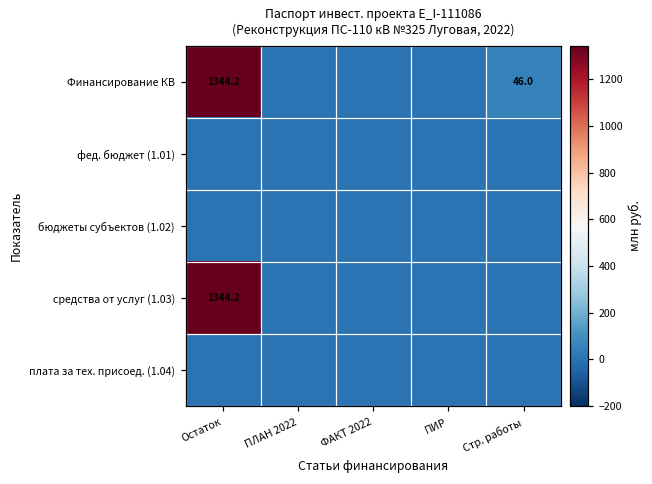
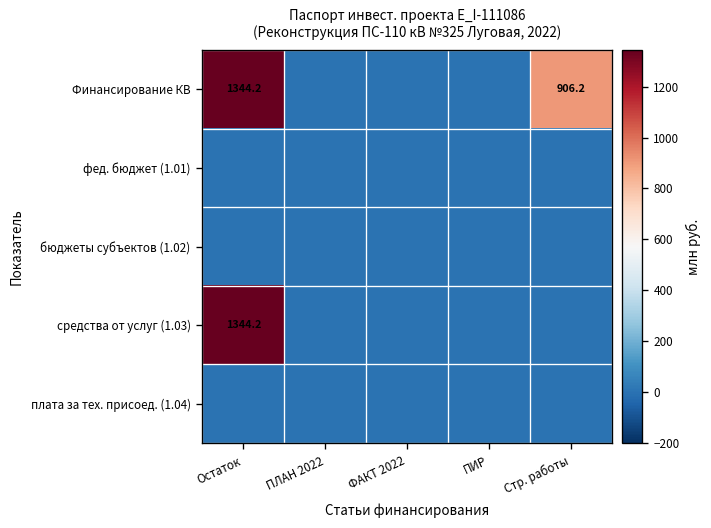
  {
    "Финансирование КВ": {
      "Остаток": 1344.2,
-     "Стр. работы": 46.0
+     "Стр. работы": 906.2
    },
    "средства от услуг (1.03)": {
      "Остаток": 1344.2
    }
  }
